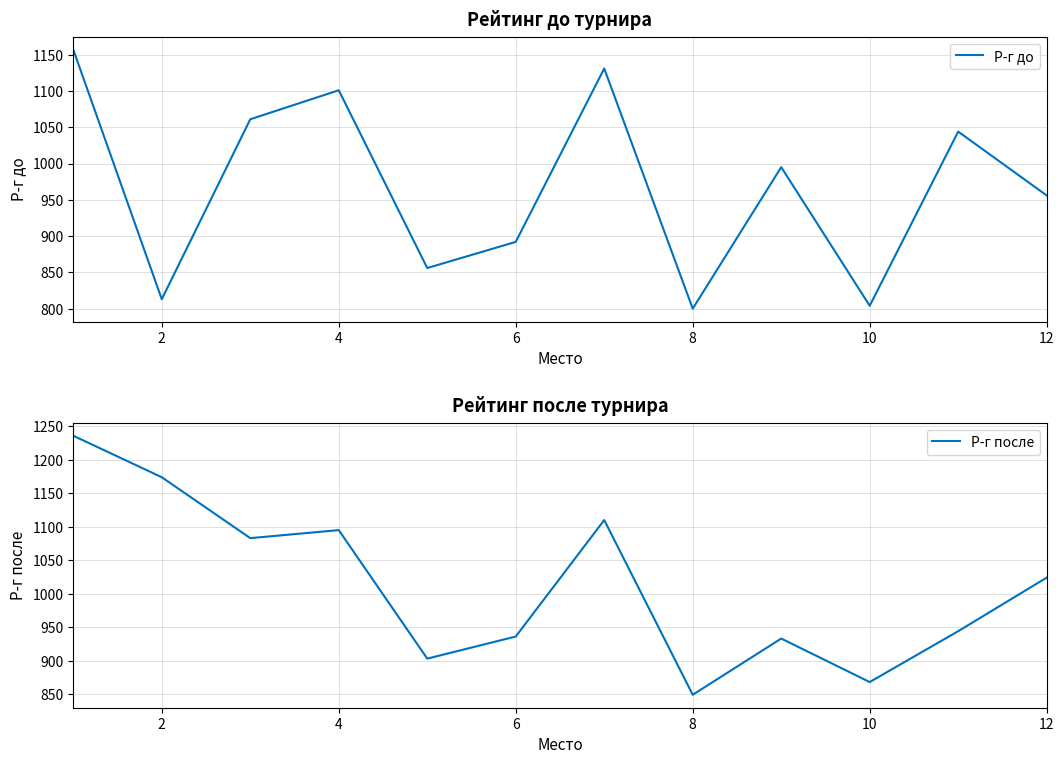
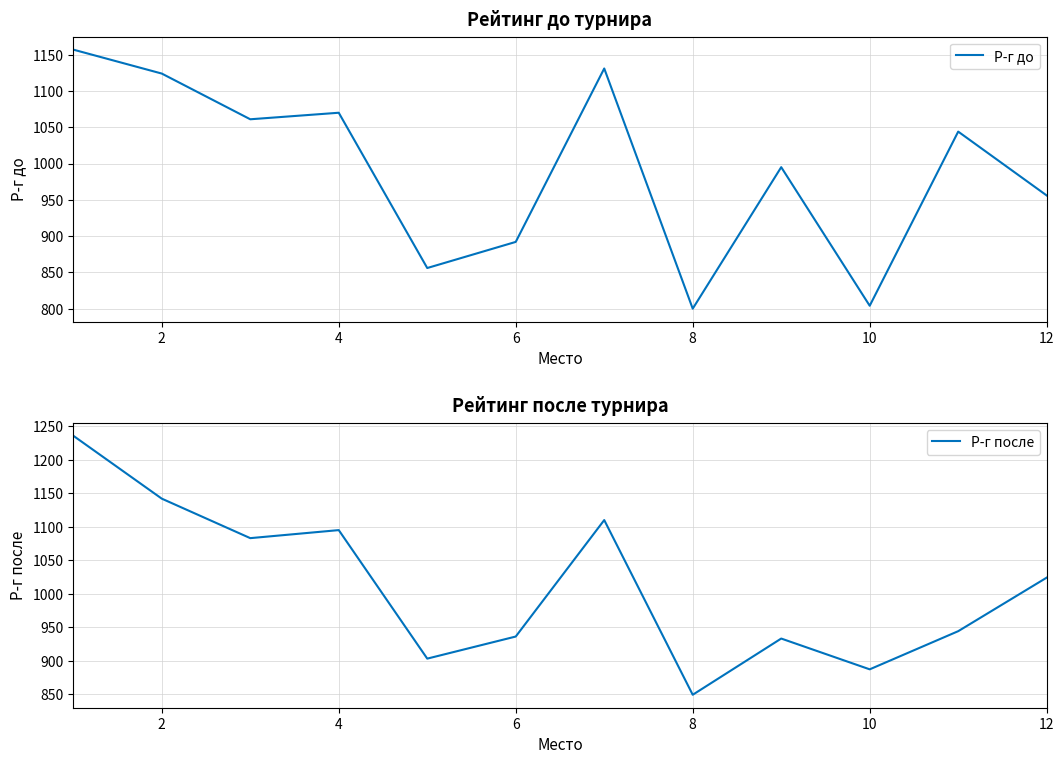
  {
    "Рейтинг до турнира": {
-     "2": 810,
-     "4": 1100,
+     "2": 1120,
+     "4": 1070,
      "6": 890,
      "8": 800,
      "10": 800,
      "12": 960
    },
    "Рейтинг после турнира": {
-     "2": 1170,
+     "2": 1140,
      "4": 1100,
      "6": 940,
      "8": 850,
-     "10": 870,
+     "10": 890,
      "12": 1020
    }
  }
